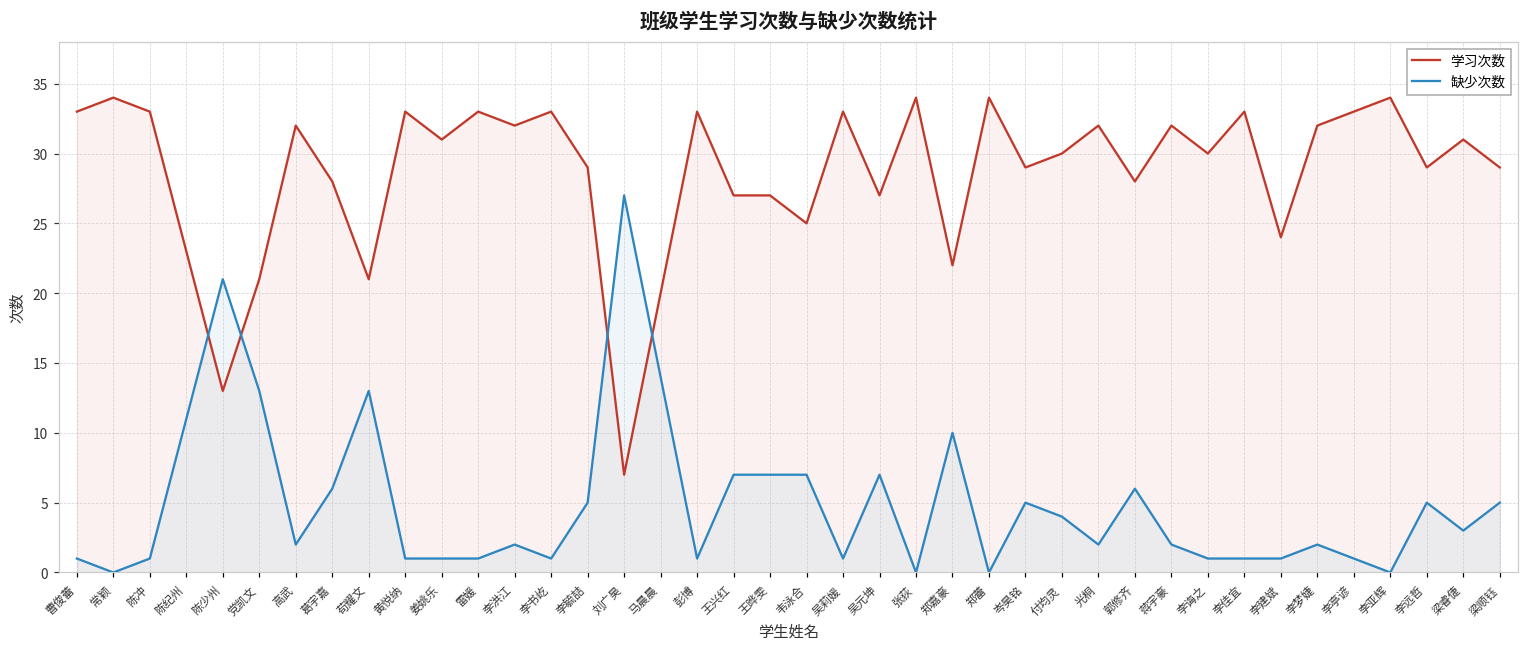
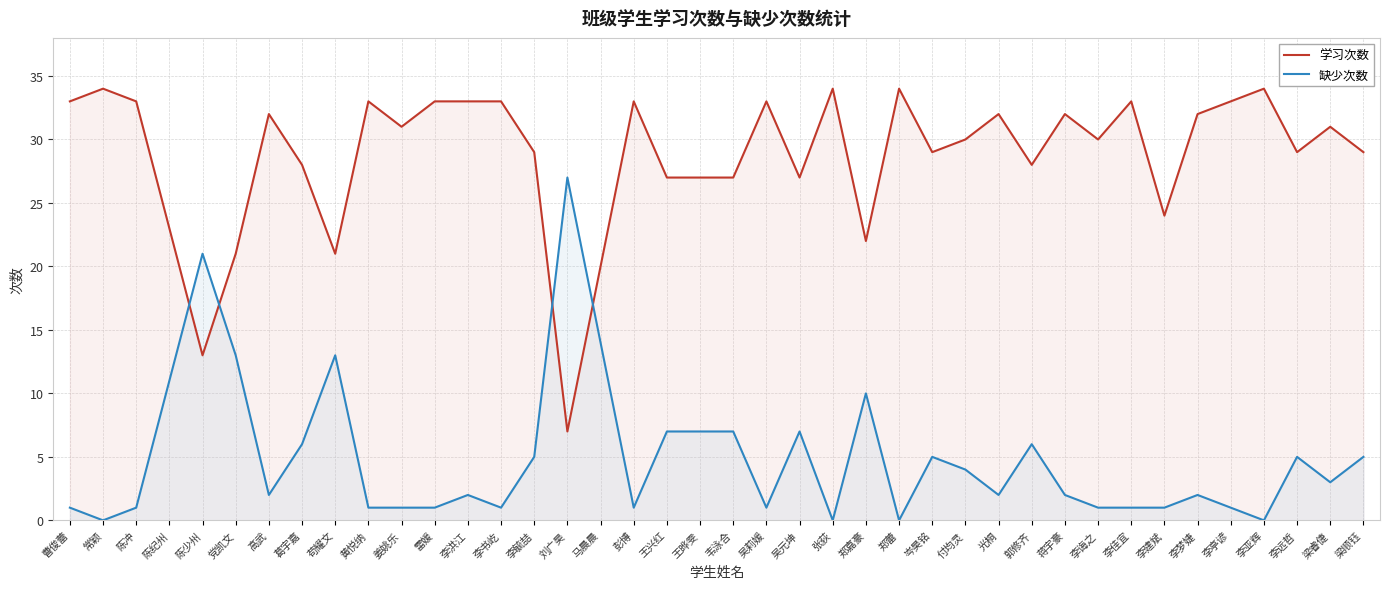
  {
    "学习次数": {
      "曹俊蕾": 33,
      "常颖": 34,
      "陈冲": 33,
      "陈纪州": 23,
      "陈少州": 13,
      "党凯文": 21,
      "高武": 32,
      "葛宇嘉": 28,
      "苟耀文": 21,
      "黄悦纳": 33,
      "姜姚乐": 31,
      "雷媛": 33,
-     "李洪江": 32,
+     "李洪江": 33,
      "李书屹": 33,
      "李毓喆": 29,
      "刘广昊": 7,
      "马晨晨": 20,
      "彭博": 33,
      "王兴红": 27,
      "王晔雯": 27,
-     "韦泳合": 25,
+     "韦泳合": 27,
      "吴莉媛": 33,
      "吴元坤": 27,
      "张荻": 34,
      "郑嘉豪": 22,
      "郑蕾": 34,
      "岑昊铭": 29,
      "付均灵": 30,
      "光桐": 32,
      "郭修齐": 28,
      "蒋宇豪": 32,
      "李诲之": 30,
      "李佳宜": 33,
      "李建斌": 24,
      "李梦婕": 32,
      "李亭谚": 33,
      "李亚辉": 34,
      "李远哲": 29,
      "梁睿倢": 31,
      "梁顺钰": 29
    },
    "缺少次数": {
      "曹俊蕾": 1,
      "常颖": 0,
      "陈冲": 1,
      "陈纪州": 11,
      "陈少州": 21,
      "党凯文": 13,
      "高武": 2,
      "葛宇嘉": 6,
      "苟耀文": 13,
      "黄悦纳": 1,
      "姜姚乐": 1,
      "雷媛": 1,
      "李洪江": 2,
      "李书屹": 1,
      "李毓喆": 5,
      "刘广昊": 27,
      "马晨晨": 14,
      "彭博": 1,
      "王兴红": 7,
      "王晔雯": 7,
      "韦泳合": 7,
      "吴莉媛": 1,
      "吴元坤": 7,
      "张荻": 0,
      "郑嘉豪": 10,
      "郑蕾": 0,
      "岑昊铭": 5,
      "付均灵": 4,
      "光桐": 2,
      "郭修齐": 6,
      "蒋宇豪": 2,
      "李诲之": 1,
      "李佳宜": 1,
      "李建斌": 1,
      "李梦婕": 2,
      "李亭谚": 1,
      "李亚辉": 0,
      "李远哲": 5,
      "梁睿倢": 3,
      "梁顺钰": 5
    }
  }
